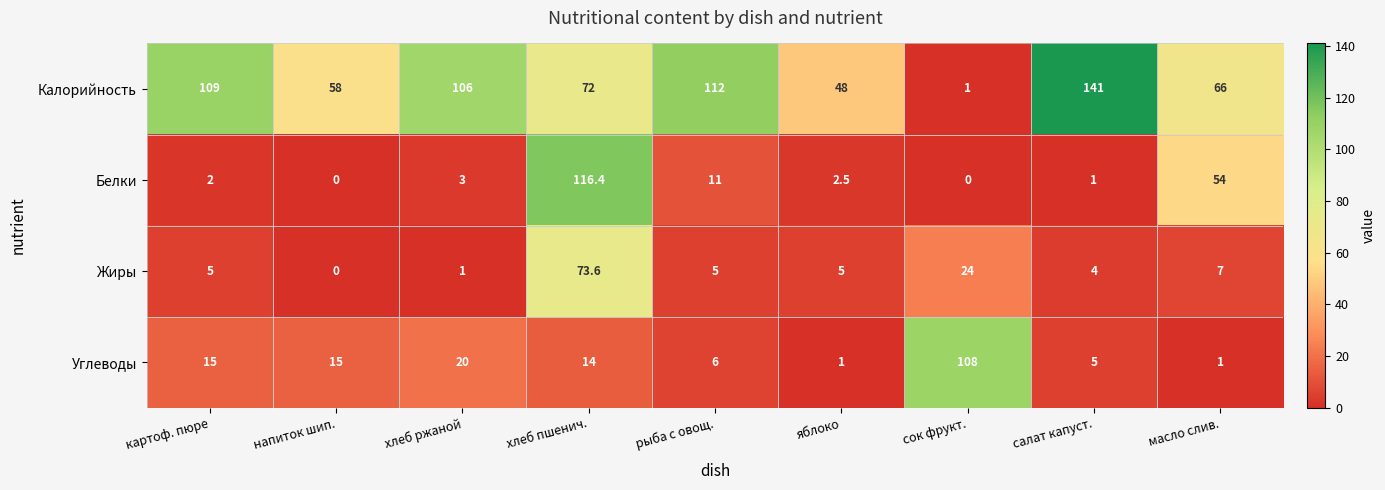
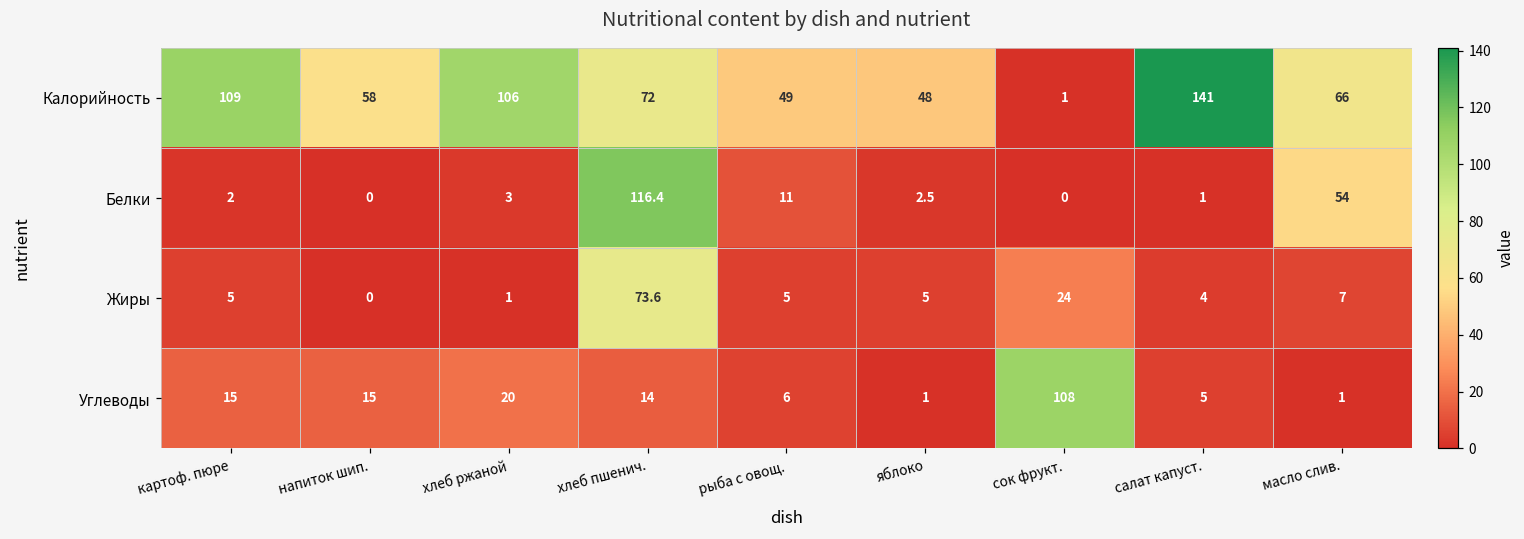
  {
    "Калорийность": {
      "картоф. пюре": 109,
      "напиток шип.": 58,
      "хлеб ржаной": 106,
      "хлеб пшенич.": 72,
-     "рыба с овощ.": 112,
+     "рыба с овощ.": 49,
      "яблоко": 48,
      "сок фрукт.": 1,
      "салат капуст.": 141,
      "масло слив.": 66
    },
    "Белки": {
      "картоф. пюре": 2,
      "напиток шип.": 0,
      "хлеб ржаной": 3,
      "хлеб пшенич.": 116.4,
      "рыба с овощ.": 11,
      "яблоко": 2.5,
      "сок фрукт.": 0,
      "салат капуст.": 1,
      "масло слив.": 54
    },
    "Жиры": {
      "картоф. пюре": 5,
      "напиток шип.": 0,
      "хлеб ржаной": 1,
      "хлеб пшенич.": 73.6,
      "рыба с овощ.": 5,
      "яблоко": 5,
      "сок фрукт.": 24,
      "салат капуст.": 4,
      "масло слив.": 7
    },
    "Углеводы": {
      "картоф. пюре": 15,
      "напиток шип.": 15,
      "хлеб ржаной": 20,
      "хлеб пшенич.": 14,
      "рыба с овощ.": 6,
      "яблоко": 1,
      "сок фрукт.": 108,
      "салат капуст.": 5,
      "масло слив.": 1
    }
  }
